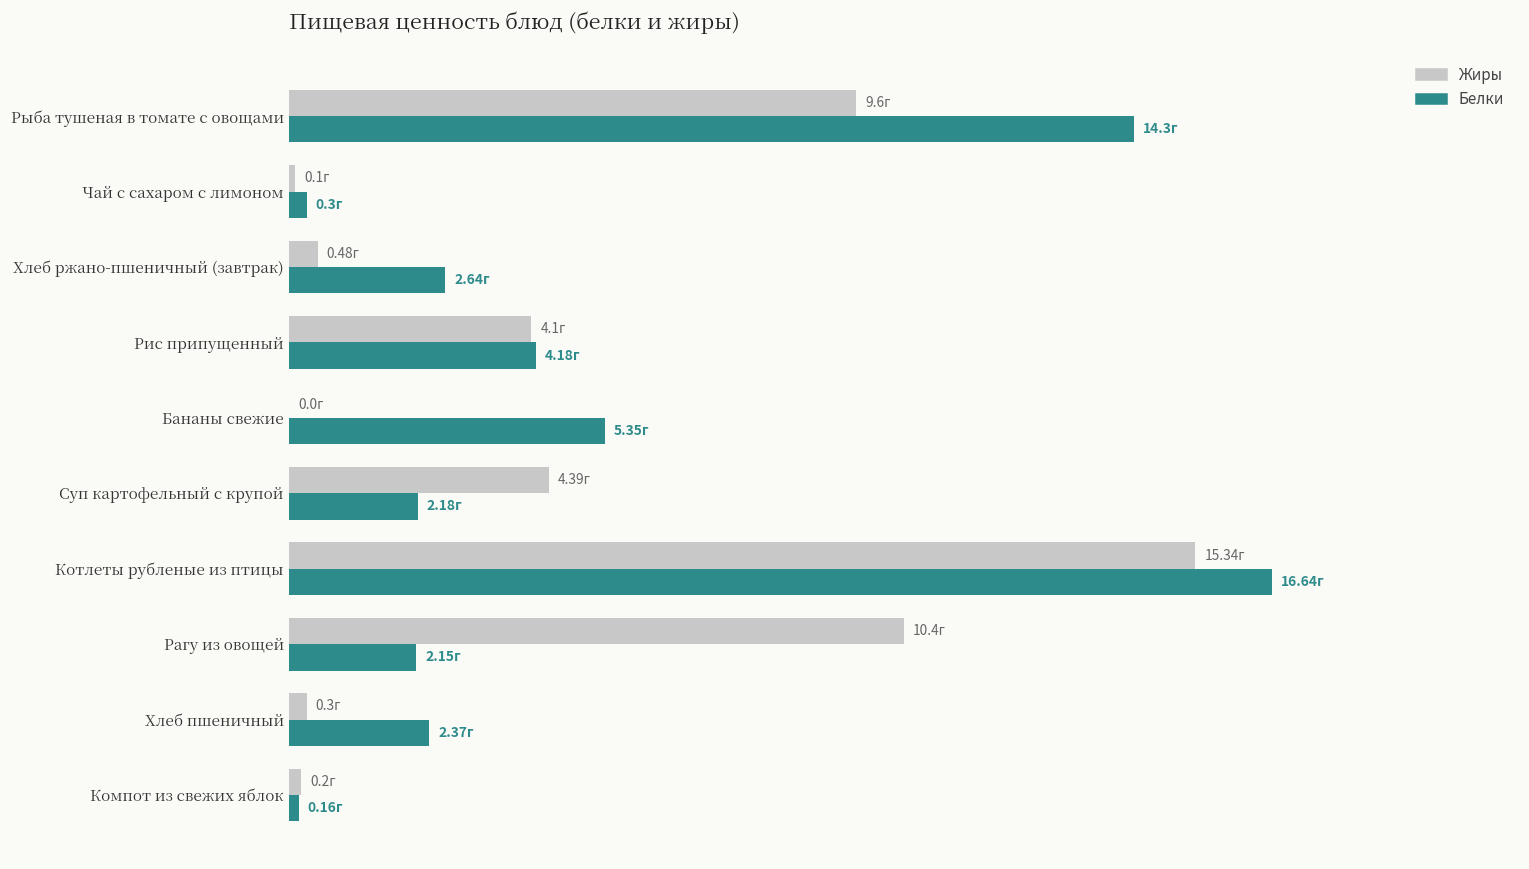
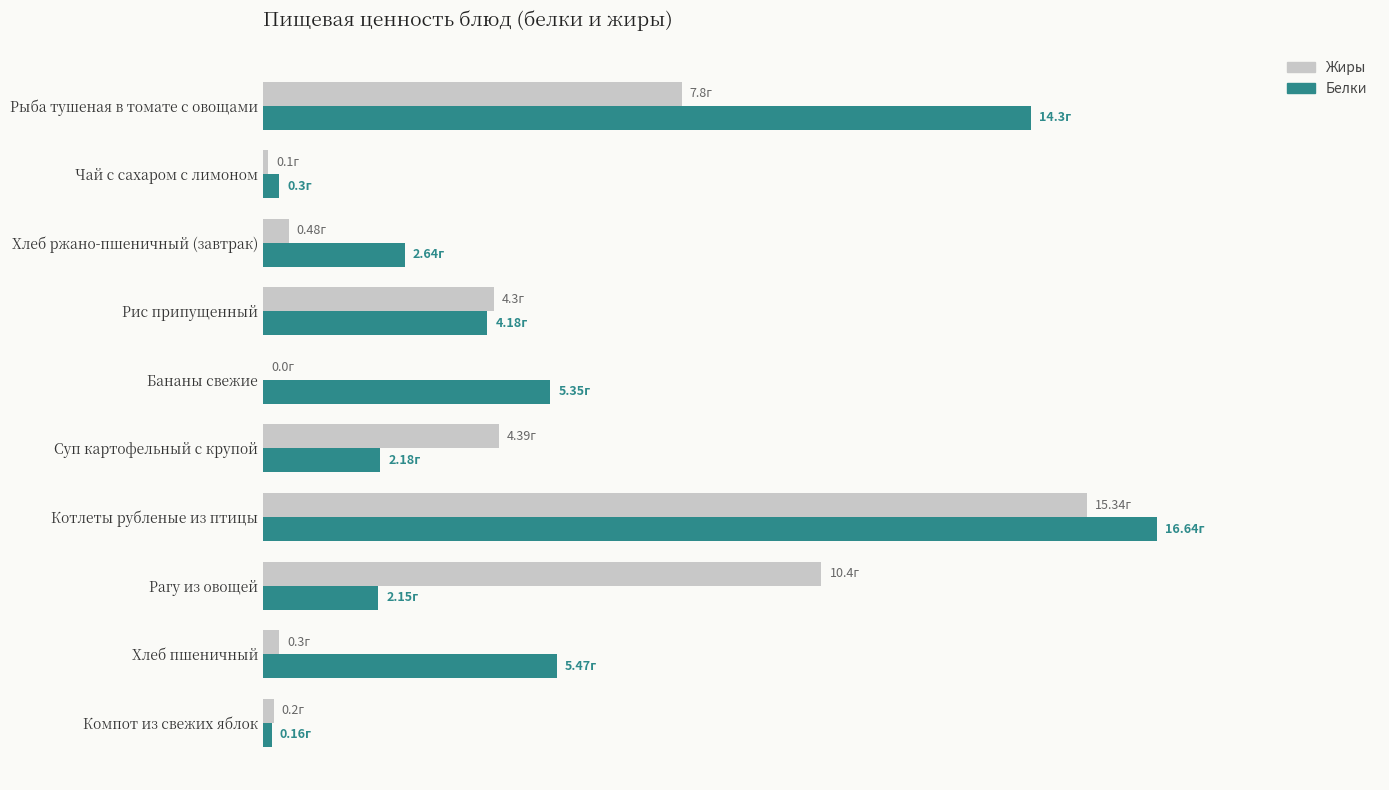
  {
    "Белки": {
      "Рыба тушеная в томате с овощами": "14.3г",
      "Чай с сахаром с лимоном": "0.3г",
      "Хлеб ржано-пшеничный (завтрак)": "2.64г",
      "Рис припущенный": "4.18г",
      "Бананы свежие": "5.35г",
      "Суп картофельный с крупой": "2.18г",
      "Котлеты рубленые из птицы": "16.64г",
      "Рагу из овощей": "2.15г",
-     "Хлеб пшеничный": "2.37г",
+     "Хлеб пшеничный": "5.47г",
      "Компот из свежих яблок": "0.16г"
    },
    "Жиры": {
-     "Рыба тушеная в томате с овощами": "9.6г",
+     "Рыба тушеная в томате с овощами": "7.8г",
      "Чай с сахаром с лимоном": "0.1г",
      "Хлеб ржано-пшеничный (завтрак)": "0.48г",
-     "Рис припущенный": "4.1г",
+     "Рис припущенный": "4.3г",
      "Бананы свежие": "0.0г",
      "Суп картофельный с крупой": "4.39г",
      "Котлеты рубленые из птицы": "15.34г",
      "Рагу из овощей": "10.4г",
      "Хлеб пшеничный": "0.3г",
      "Компот из свежих яблок": "0.2г"
    }
  }
